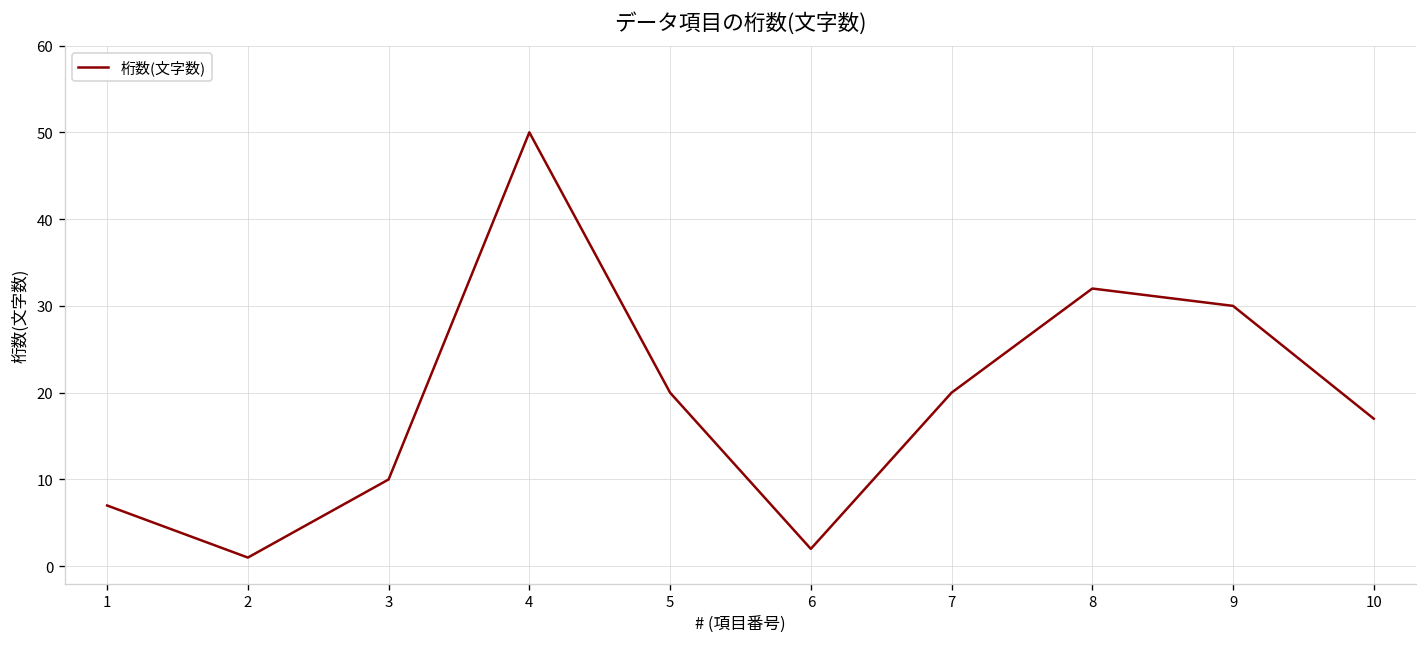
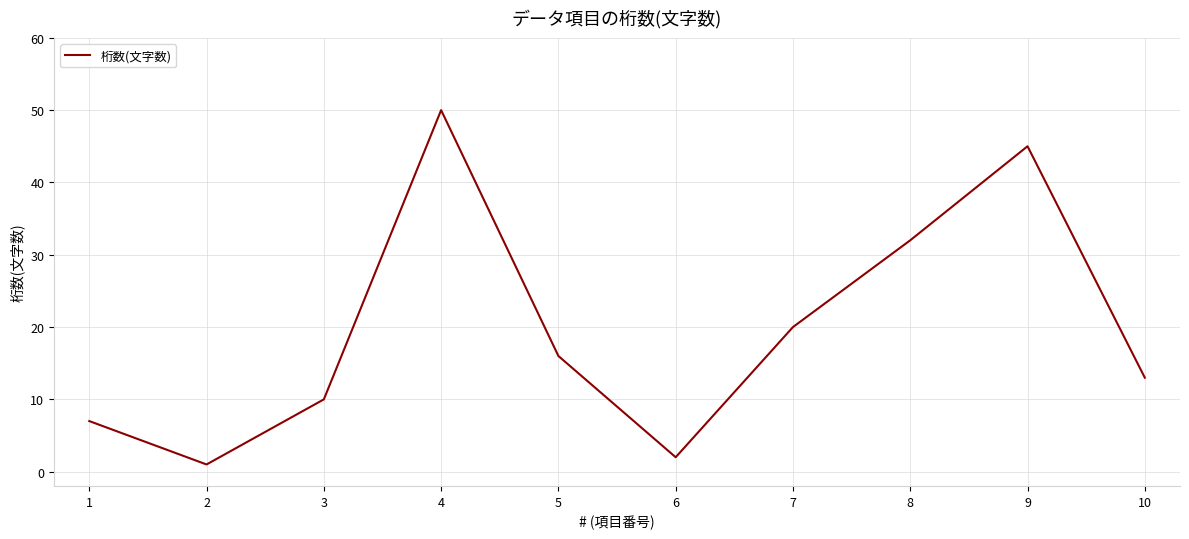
  {
    "1": 7,
    "2": 1,
    "3": 10,
    "4": 50,
-   "5": 20,
+   "5": 16,
    "6": 2,
    "7": 20,
    "8": 32,
-   "9": 30,
-   "10": 17
+   "9": 45,
+   "10": 13
  }
